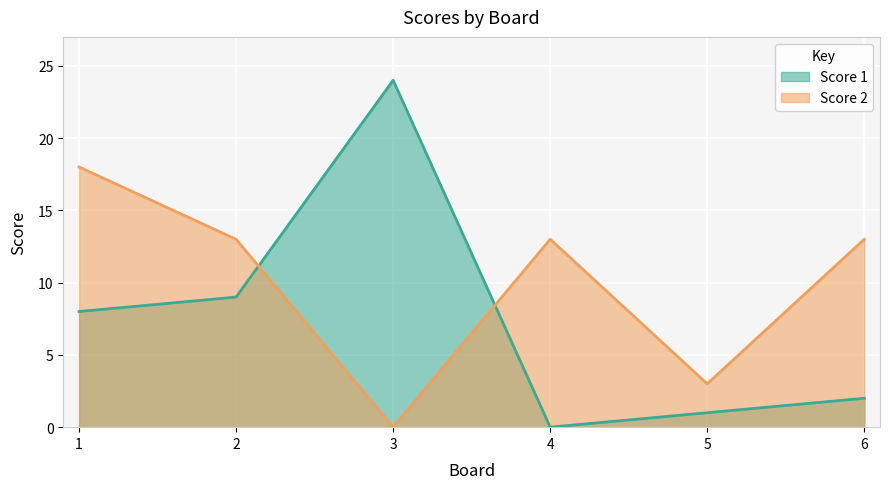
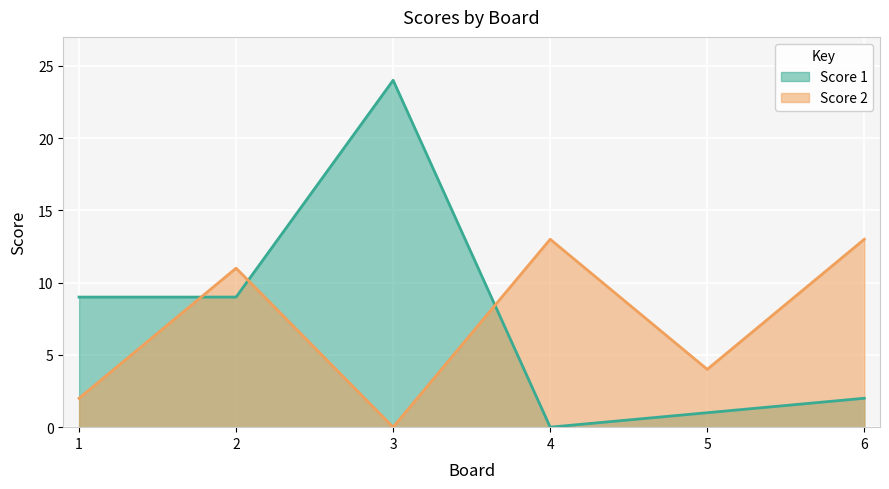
  {
    "Score 1": {
-     "1": 8,
+     "1": 9,
      "2": 9,
      "3": 24,
      "4": 0,
      "5": 1,
      "6": 2
    },
    "Score 2": {
-     "1": 18,
-     "2": 13,
+     "1": 2,
+     "2": 11,
      "3": 0,
      "4": 13,
-     "5": 3,
+     "5": 4,
      "6": 13
    }
  }
